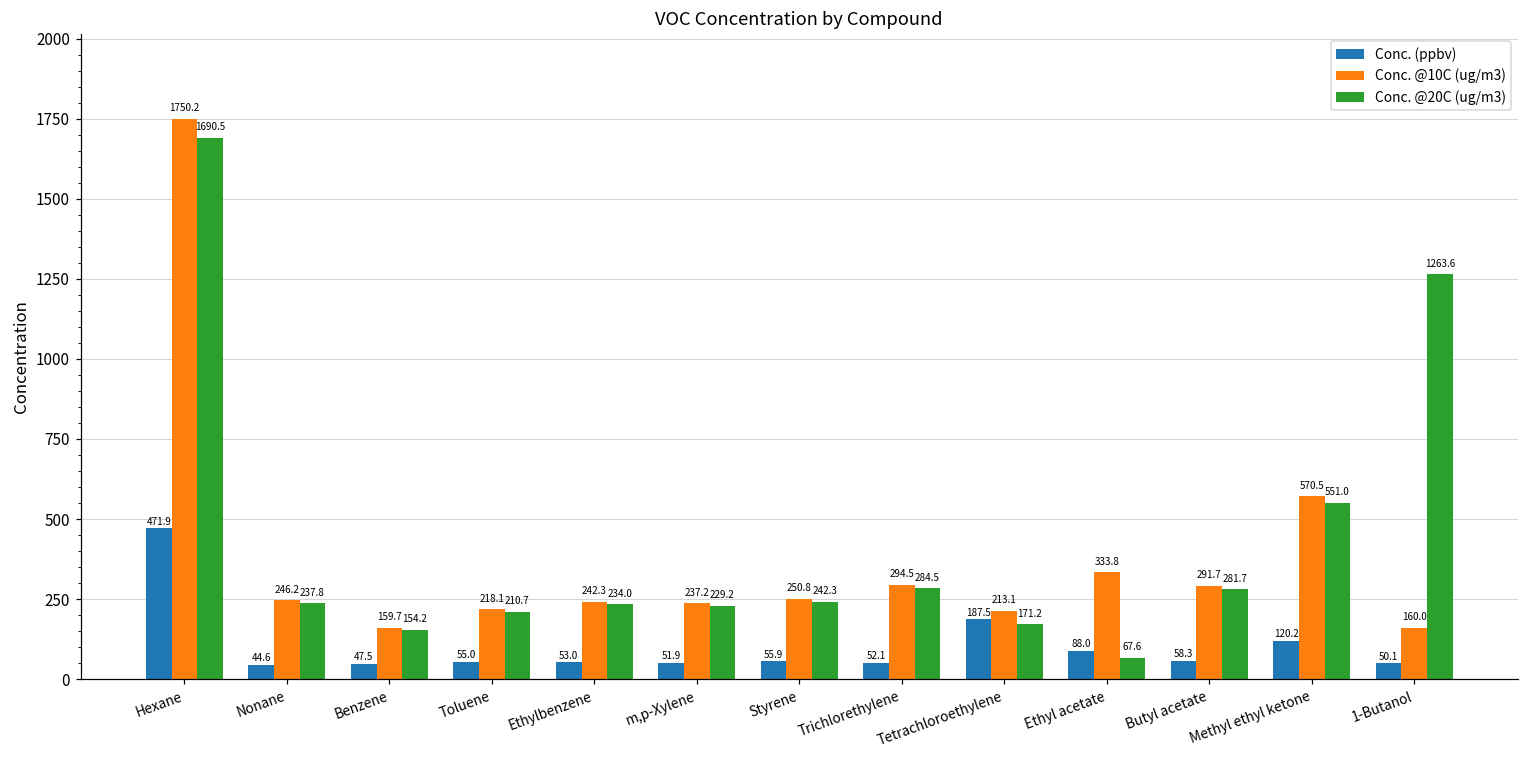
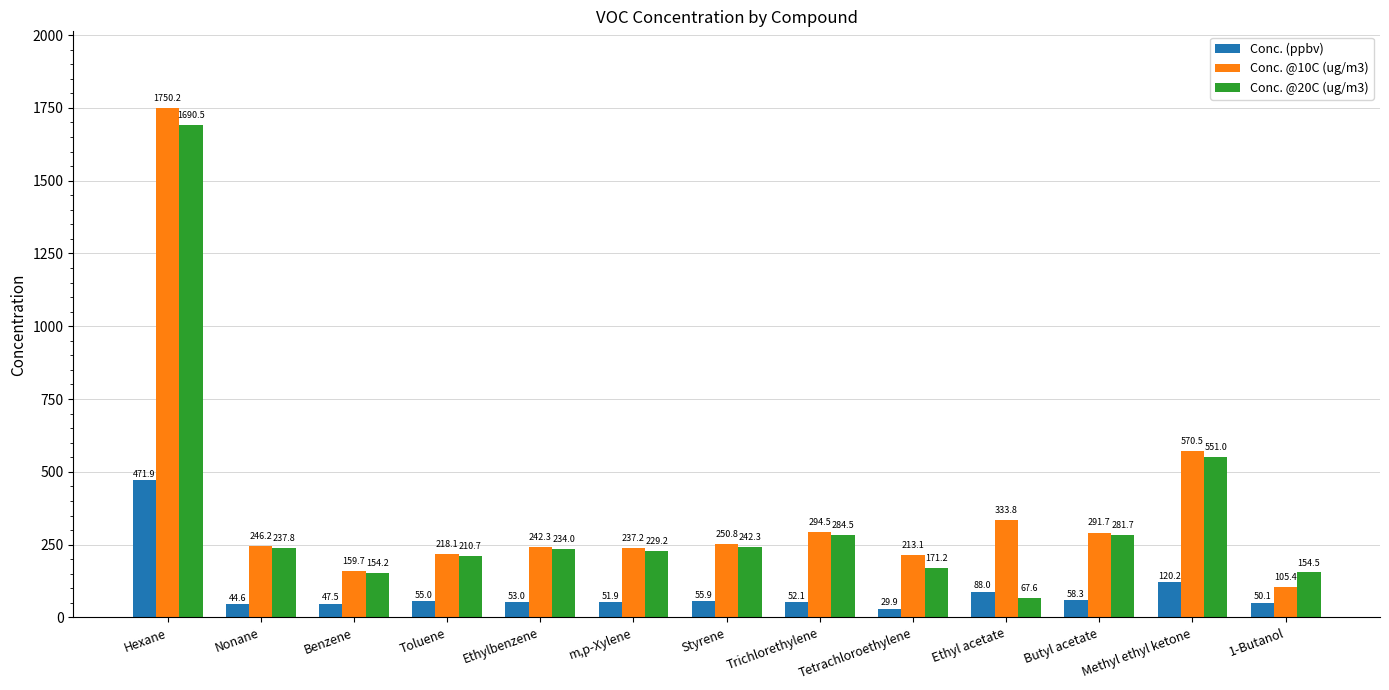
  {
    "Conc. (ppbv)": {
      "Hexane": 471.9,
      "Nonane": 44.6,
      "Benzene": 47.5,
      "Toluene": 55.0,
      "Ethylbenzene": 53.0,
      "m,p-Xylene": 51.9,
      "Styrene": 55.9,
      "Trichlorethylene": 52.1,
-     "Tetrachloroethylene": 187.5,
+     "Tetrachloroethylene": 29.9,
      "Ethyl acetate": 88.0,
      "Butyl acetate": 58.3,
      "Methyl ethyl ketone": 120.2,
      "1-Butanol": 50.1
    },
    "Conc. @10C (ug/m3)": {
      "Hexane": 1750.2,
      "Nonane": 246.2,
      "Benzene": 159.7,
      "Toluene": 218.1,
      "Ethylbenzene": 242.3,
      "m,p-Xylene": 237.2,
      "Styrene": 250.8,
      "Trichlorethylene": 294.5,
      "Tetrachloroethylene": 213.1,
      "Ethyl acetate": 333.8,
      "Butyl acetate": 291.7,
      "Methyl ethyl ketone": 570.5,
-     "1-Butanol": 160.0
+     "1-Butanol": 105.4
    },
    "Conc. @20C (ug/m3)": {
      "Hexane": 1690.5,
      "Nonane": 237.8,
      "Benzene": 154.2,
      "Toluene": 210.7,
      "Ethylbenzene": 234.0,
      "m,p-Xylene": 229.2,
      "Styrene": 242.3,
      "Trichlorethylene": 284.5,
      "Tetrachloroethylene": 171.2,
      "Ethyl acetate": 67.6,
      "Butyl acetate": 281.7,
      "Methyl ethyl ketone": 551.0,
-     "1-Butanol": 1263.6
+     "1-Butanol": 154.5
    }
  }
